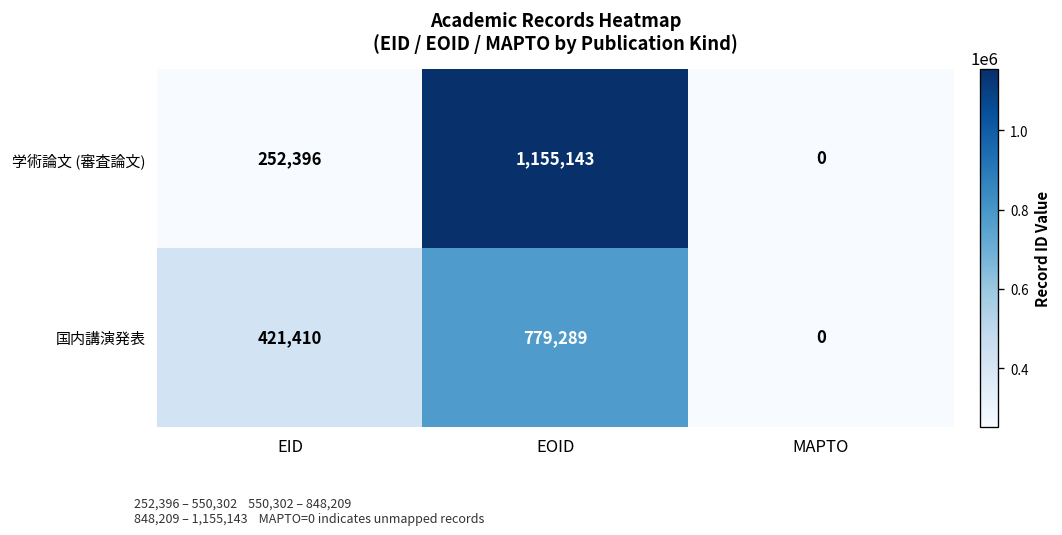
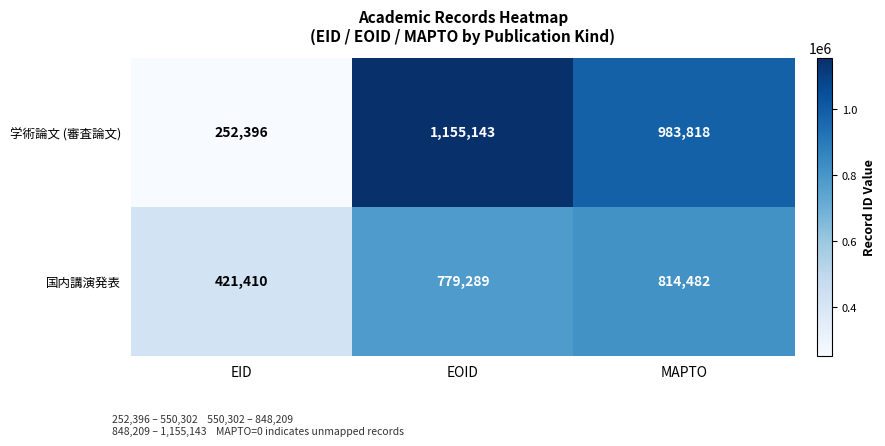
  {
    "学術論文 (審査論文)": {
      "EID": "252,396",
      "EOID": "1,155,143",
-     "MAPTO": "0"
+     "MAPTO": "983,818"
    },
    "国内講演発表": {
      "EID": "421,410",
      "EOID": "779,289",
-     "MAPTO": "0"
+     "MAPTO": "814,482"
    }
  }
